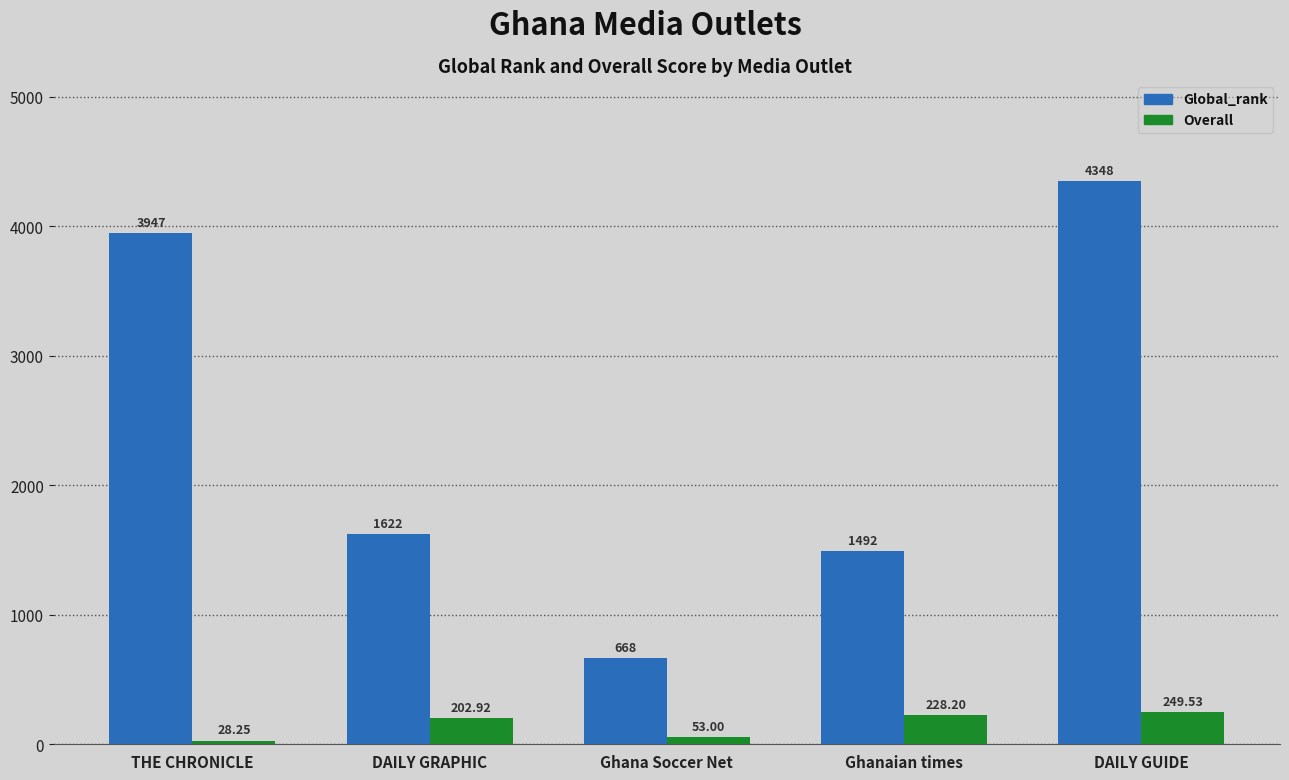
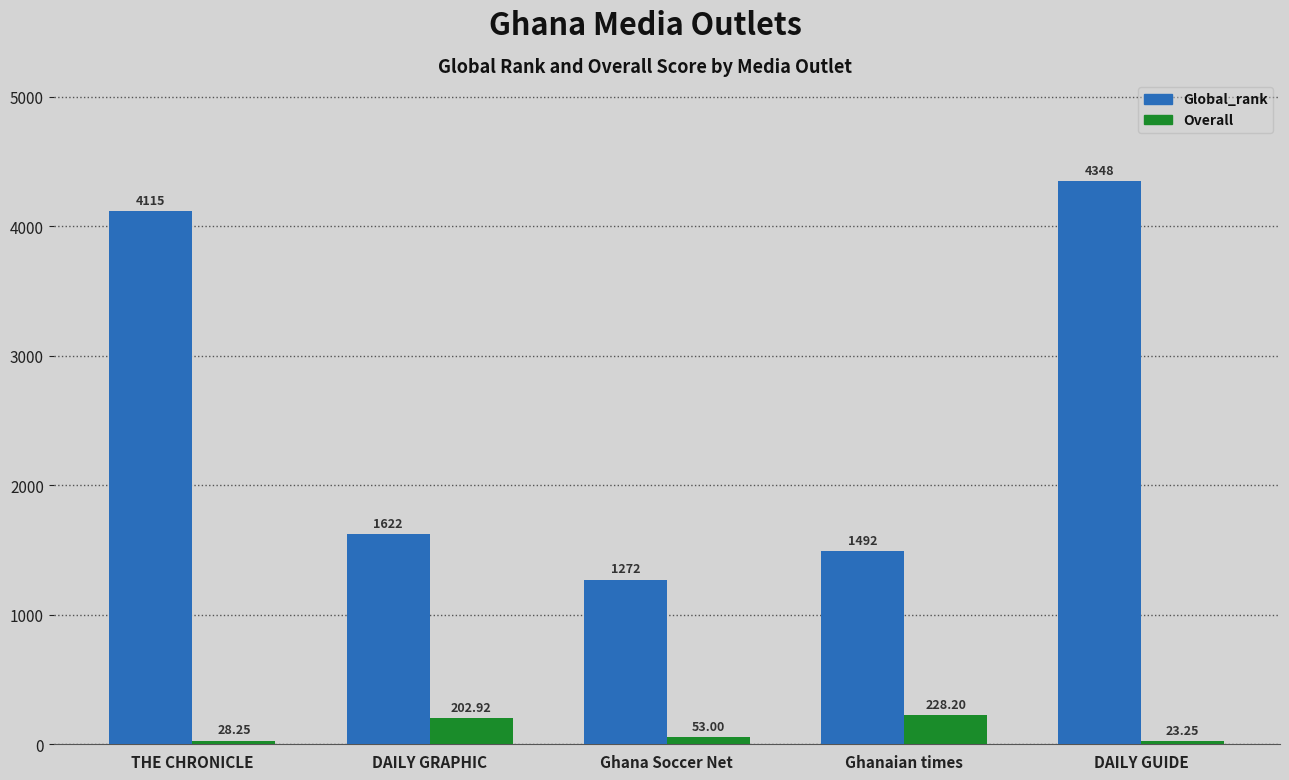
  {
    "Global_rank": {
-     "THE CHRONICLE": 3947,
+     "THE CHRONICLE": 4115,
      "DAILY GRAPHIC": 1622,
-     "Ghana Soccer Net": 668,
+     "Ghana Soccer Net": 1272,
      "Ghanaian times": 1492,
      "DAILY GUIDE": 4348
    },
    "Overall": {
      "THE CHRONICLE": 28.25,
      "DAILY GRAPHIC": 202.92,
      "Ghana Soccer Net": 53.00,
      "Ghanaian times": 228.20,
-     "DAILY GUIDE": 249.53
+     "DAILY GUIDE": 23.25
    }
  }
